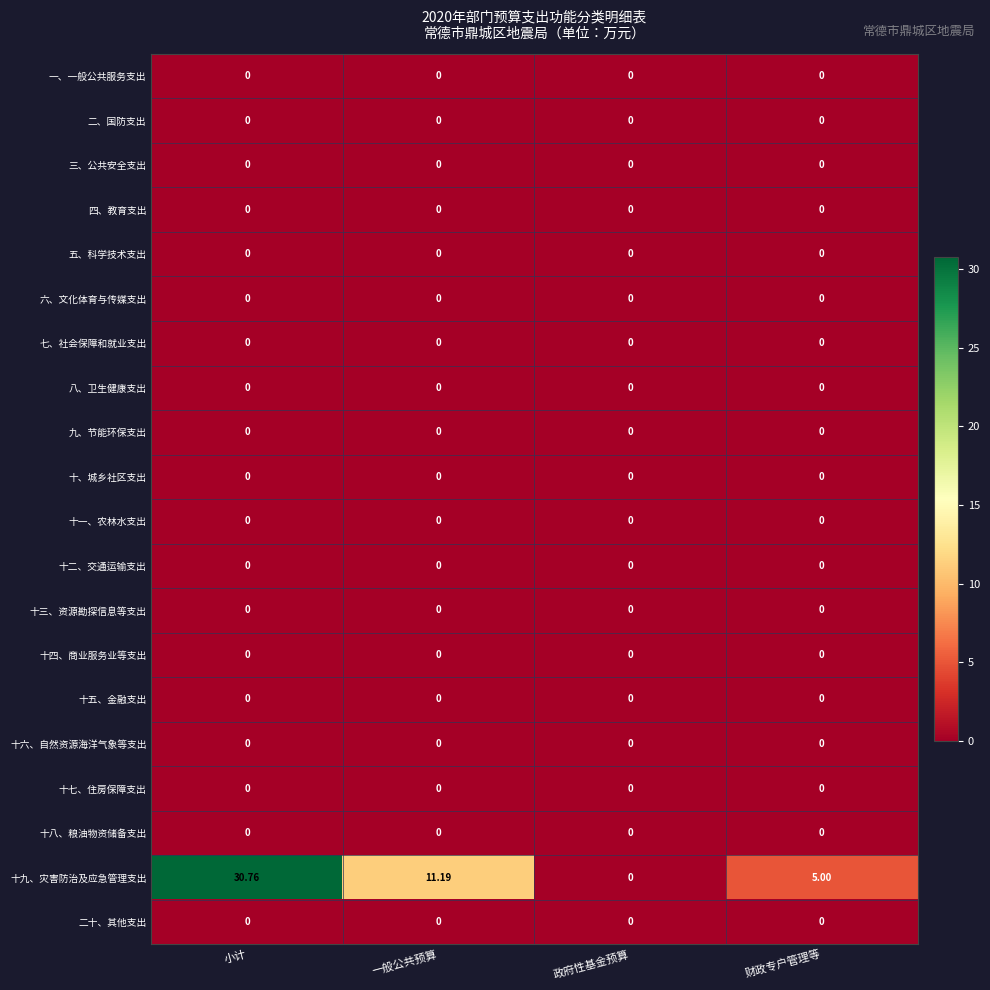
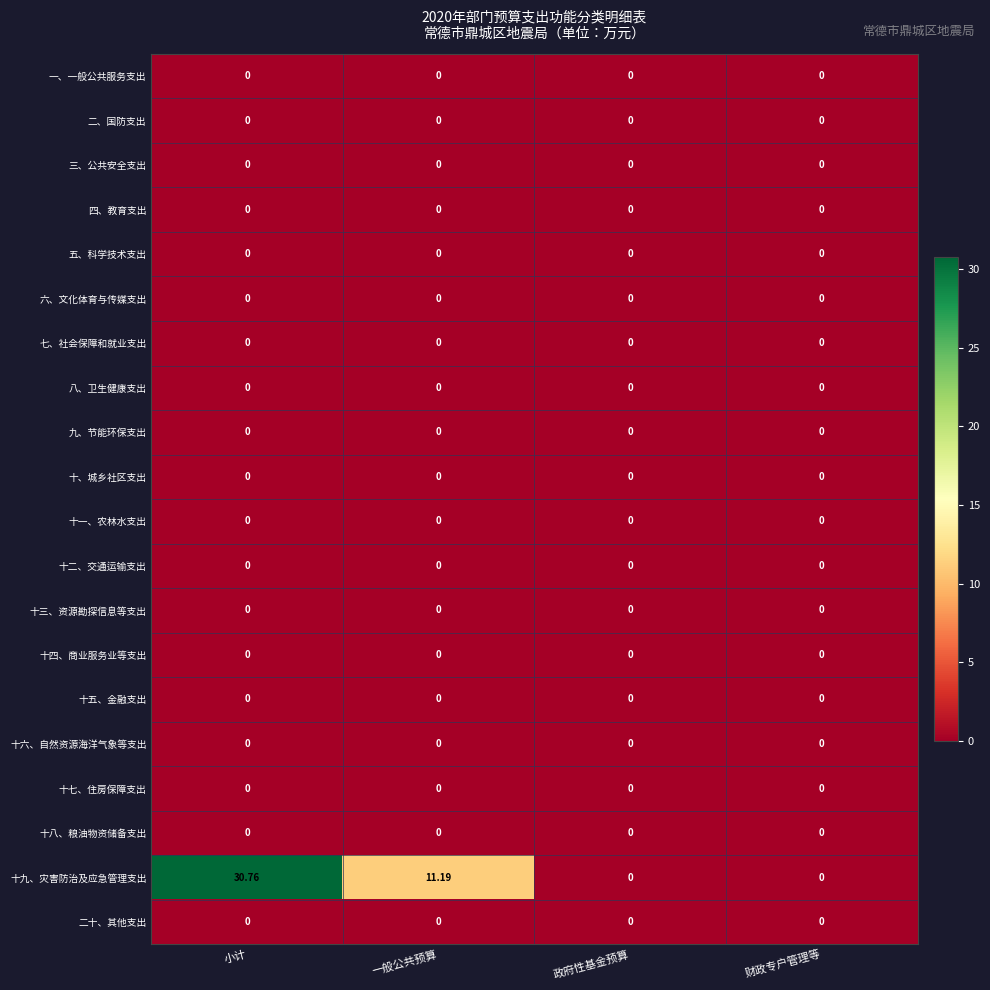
  {
    "一、一般公共服务支出": {
      "小计": 0,
      "一般公共预算": 0,
      "政府性基金预算": 0,
      "财政专户管理等": 0
    },
    "二、国防支出": {
      "小计": 0,
      "一般公共预算": 0,
      "政府性基金预算": 0,
      "财政专户管理等": 0
    },
    "三、公共安全支出": {
      "小计": 0,
      "一般公共预算": 0,
      "政府性基金预算": 0,
      "财政专户管理等": 0
    },
    "四、教育支出": {
      "小计": 0,
      "一般公共预算": 0,
      "政府性基金预算": 0,
      "财政专户管理等": 0
    },
    "五、科学技术支出": {
      "小计": 0,
      "一般公共预算": 0,
      "政府性基金预算": 0,
      "财政专户管理等": 0
    },
    "六、文化体育与传媒支出": {
      "小计": 0,
      "一般公共预算": 0,
      "政府性基金预算": 0,
      "财政专户管理等": 0
    },
    "七、社会保障和就业支出": {
      "小计": 0,
      "一般公共预算": 0,
      "政府性基金预算": 0,
      "财政专户管理等": 0
    },
    "八、卫生健康支出": {
      "小计": 0,
      "一般公共预算": 0,
      "政府性基金预算": 0,
      "财政专户管理等": 0
    },
    "九、节能环保支出": {
      "小计": 0,
      "一般公共预算": 0,
      "政府性基金预算": 0,
      "财政专户管理等": 0
    },
    "十、城乡社区支出": {
      "小计": 0,
      "一般公共预算": 0,
      "政府性基金预算": 0,
      "财政专户管理等": 0
    },
    "十一、农林水支出": {
      "小计": 0,
      "一般公共预算": 0,
      "政府性基金预算": 0,
      "财政专户管理等": 0
    },
    "十二、交通运输支出": {
      "小计": 0,
      "一般公共预算": 0,
      "政府性基金预算": 0,
      "财政专户管理等": 0
    },
    "十三、资源勘探信息等支出": {
      "小计": 0,
      "一般公共预算": 0,
      "政府性基金预算": 0,
      "财政专户管理等": 0
    },
    "十四、商业服务业等支出": {
      "小计": 0,
      "一般公共预算": 0,
      "政府性基金预算": 0,
      "财政专户管理等": 0
    },
    "十五、金融支出": {
      "小计": 0,
      "一般公共预算": 0,
      "政府性基金预算": 0,
      "财政专户管理等": 0
    },
    "十六、自然资源海洋气象等支出": {
      "小计": 0,
      "一般公共预算": 0,
      "政府性基金预算": 0,
      "财政专户管理等": 0
    },
    "十七、住房保障支出": {
      "小计": 0,
      "一般公共预算": 0,
      "政府性基金预算": 0,
      "财政专户管理等": 0
    },
    "十八、粮油物资储备支出": {
      "小计": 0,
      "一般公共预算": 0,
      "政府性基金预算": 0,
      "财政专户管理等": 0
    },
    "十九、灾害防治及应急管理支出": {
      "小计": 30.76,
      "一般公共预算": 11.19,
      "政府性基金预算": 0,
-     "财政专户管理等": 5.00
+     "财政专户管理等": 0
    },
    "二十、其他支出": {
      "小计": 0,
      "一般公共预算": 0,
      "政府性基金预算": 0,
      "财政专户管理等": 0
    }
  }
